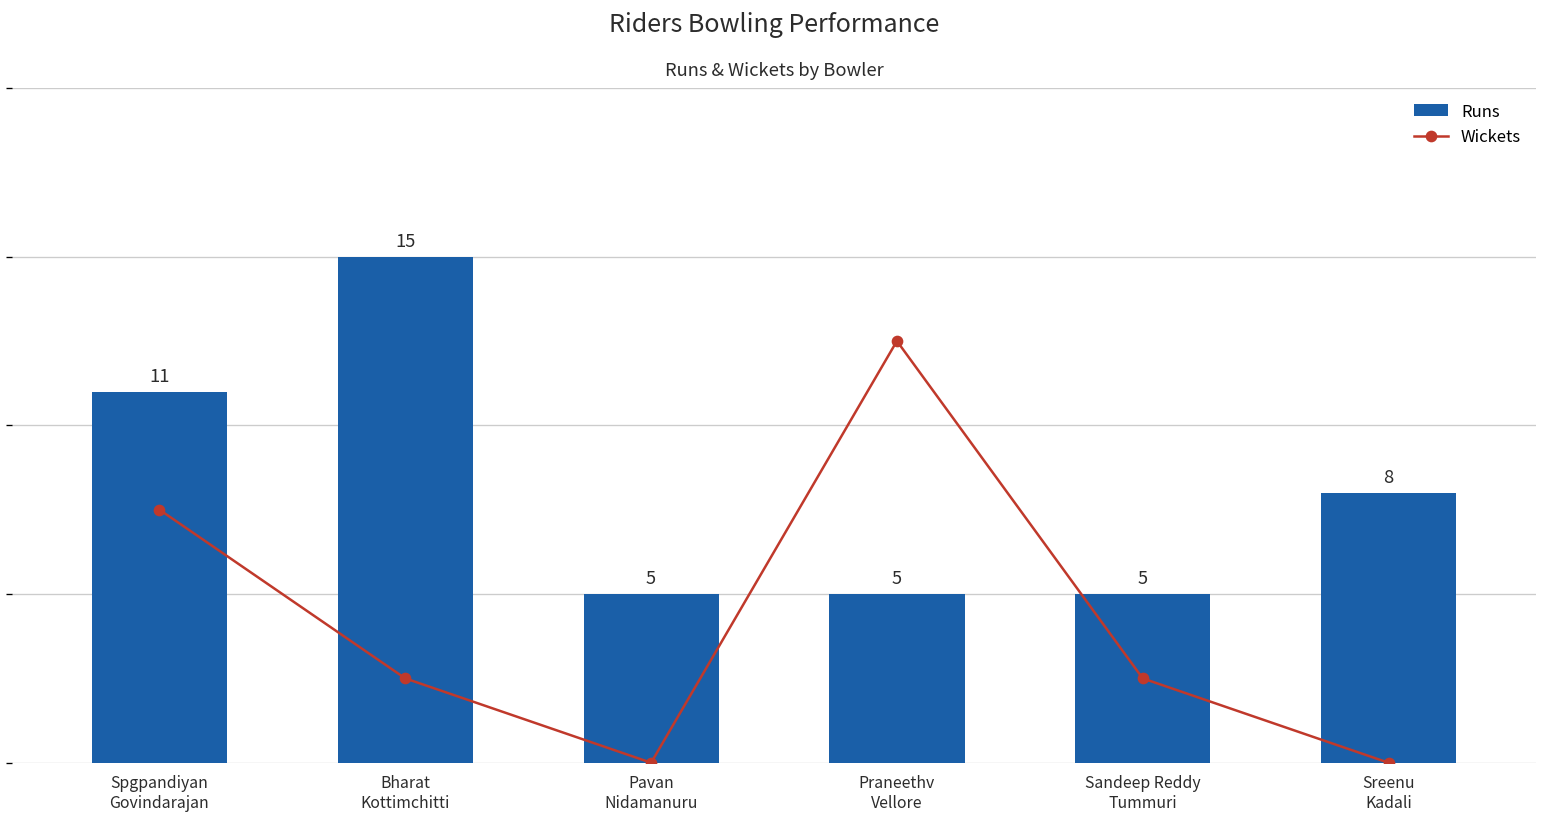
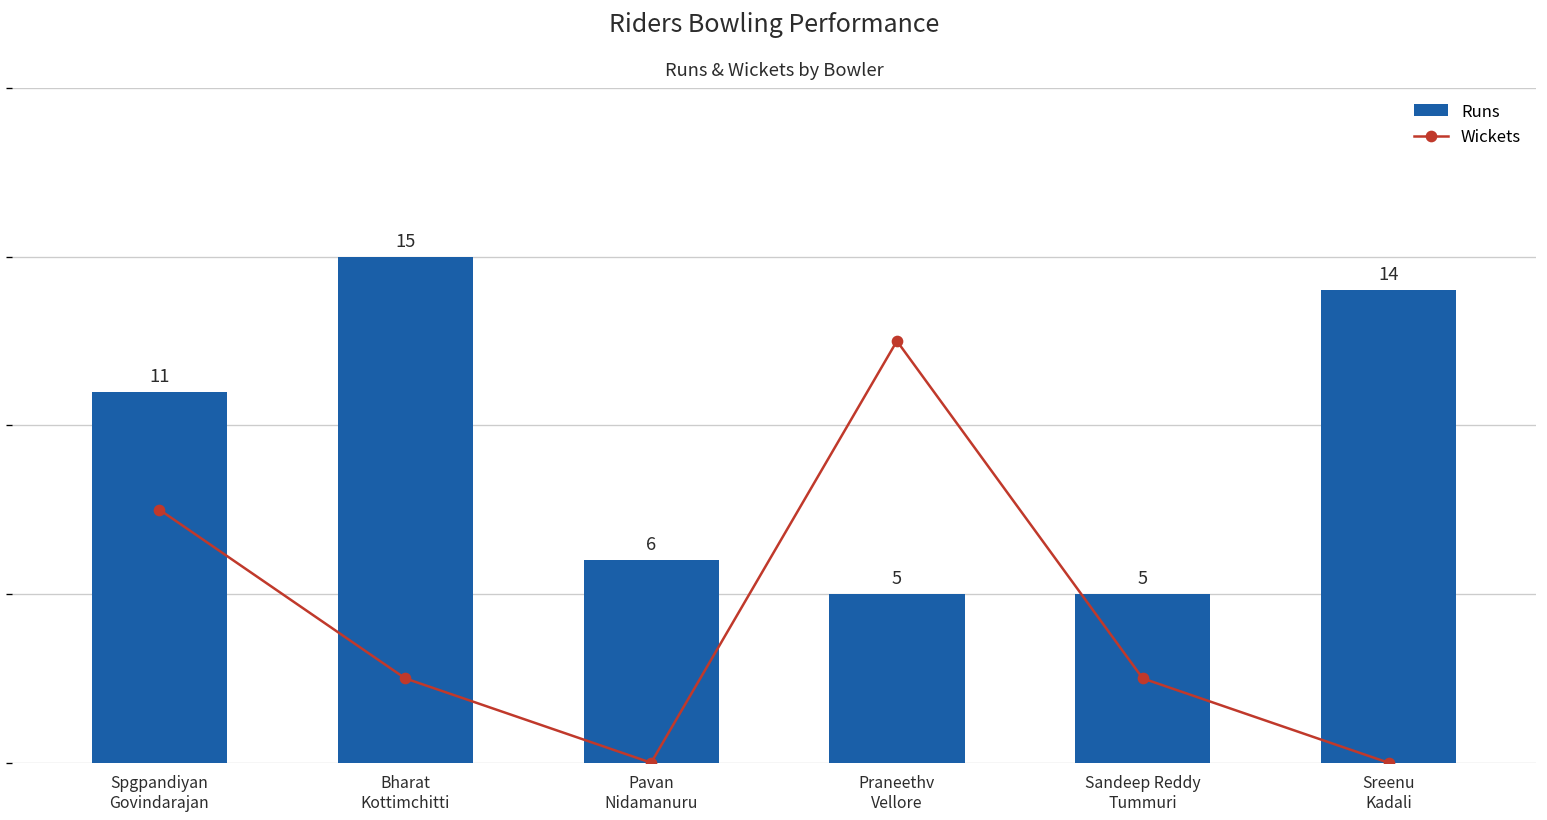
  {
    "Runs": {
      "Spgpandiyan Govindarajan": 11,
      "Bharat Kottimchitti": 15,
-     "Pavan Nidamanuru": 5,
+     "Pavan Nidamanuru": 6,
      "Praneethv Vellore": 5,
      "Sandeep Reddy Tummuri": 5,
-     "Sreenu Kadali": 8
+     "Sreenu Kadali": 14
    }
  }
